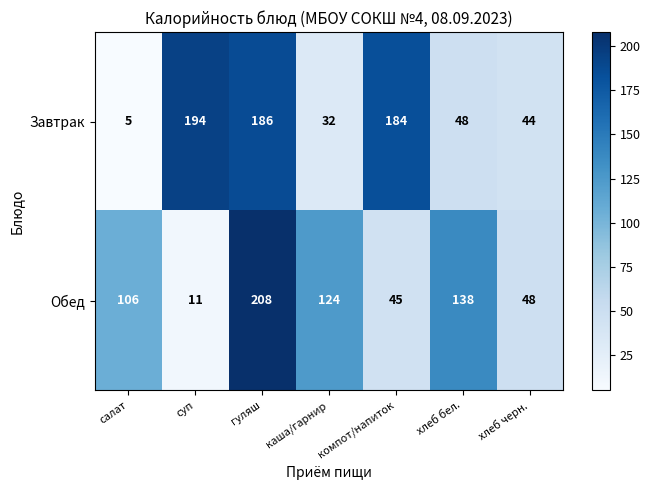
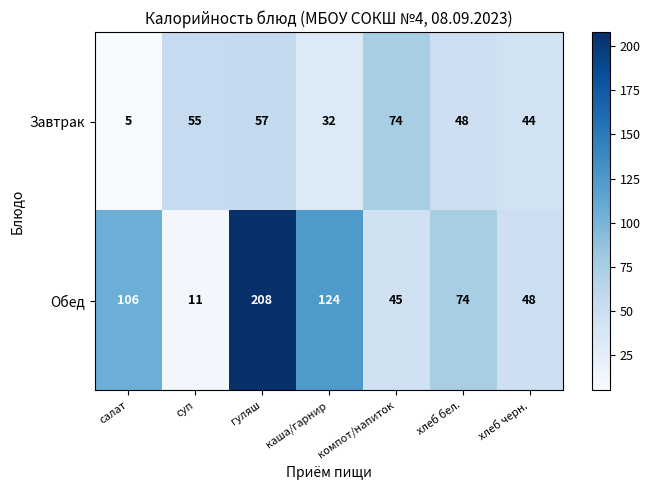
  {
    "Завтрак": {
      "салат": 5,
-     "суп": 194,
-     "гуляш": 186,
+     "суп": 55,
+     "гуляш": 57,
      "каша/гарнир": 32,
-     "компот/напиток": 184,
+     "компот/напиток": 74,
      "хлеб бел.": 48,
      "хлеб черн.": 44
    },
    "Обед": {
      "салат": 106,
      "суп": 11,
      "гуляш": 208,
      "каша/гарнир": 124,
      "компот/напиток": 45,
-     "хлеб бел.": 138,
+     "хлеб бел.": 74,
      "хлеб черн.": 48
    }
  }
